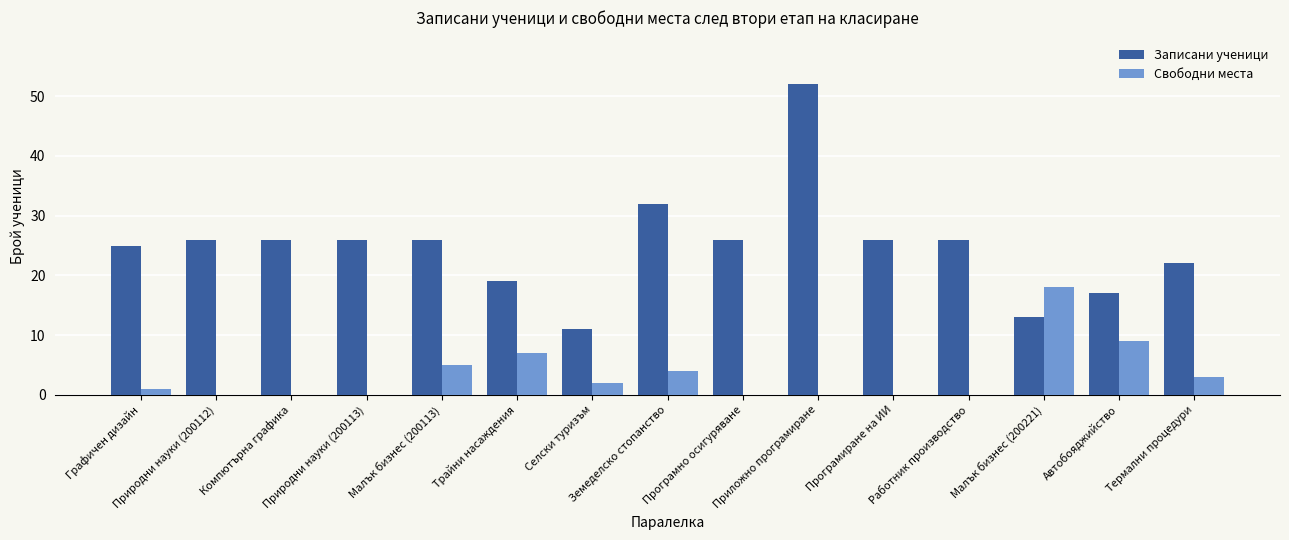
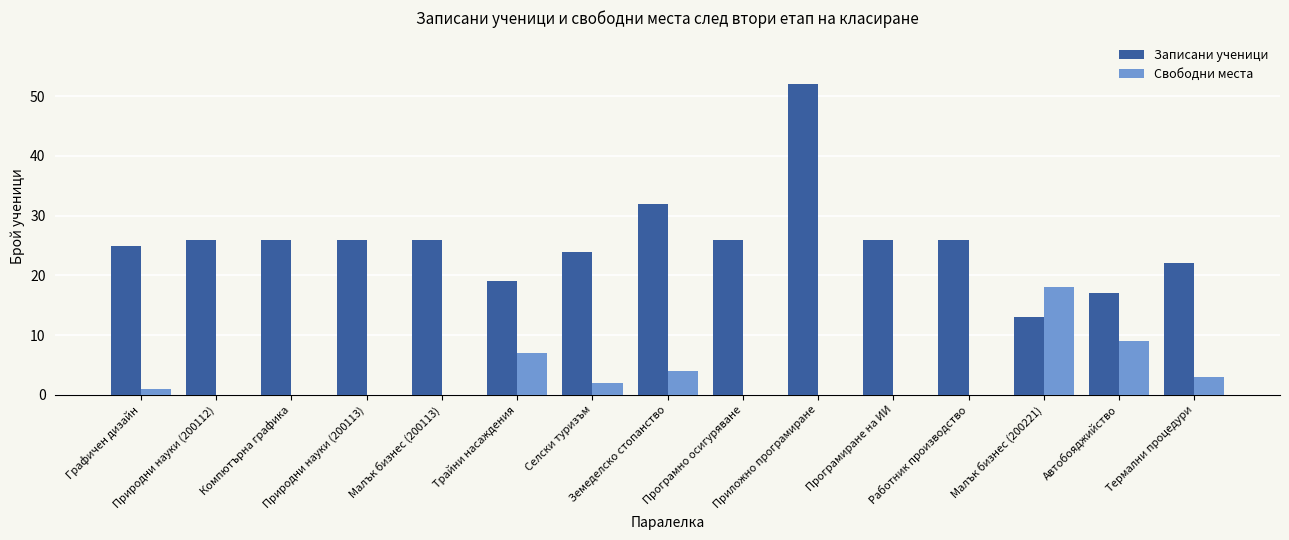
  {
    "Записани ученици": {
      "Графичен дизайн": 25,
      "Природни науки (200112)": 26,
      "Компютърна графика": 26,
      "Природни науки (200113)": 26,
      "Малък бизнес (200113)": 26,
      "Трайни насаждения": 19,
-     "Селски туризъм": 11,
+     "Селски туризъм": 24,
      "Земеделско стопанство": 32,
      "Програмно осигуряване": 26,
      "Приложно програмиране": 52,
      "Програмиране на ИИ": 26,
      "Работник производство": 26,
      "Малък бизнес (200221)": 13,
      "Автобояджийство": 17,
      "Термални процедури": 22
    },
    "Свободни места": {
      "Графичен дизайн": 1,
      "Природни науки (200112)": 0,
      "Компютърна графика": 0,
      "Природни науки (200113)": 0,
-     "Малък бизнес (200113)": 5,
+     "Малък бизнес (200113)": 0,
      "Трайни насаждения": 7,
      "Селски туризъм": 2,
      "Земеделско стопанство": 4,
      "Програмно осигуряване": 0,
      "Приложно програмиране": 0,
      "Програмиране на ИИ": 0,
      "Работник производство": 0,
      "Малък бизнес (200221)": 18,
      "Автобояджийство": 9,
      "Термални процедури": 3
    }
  }
